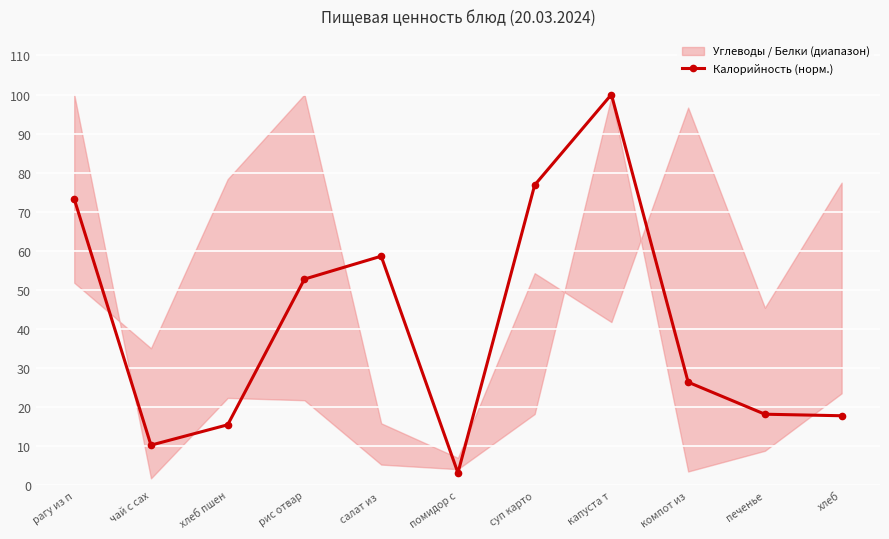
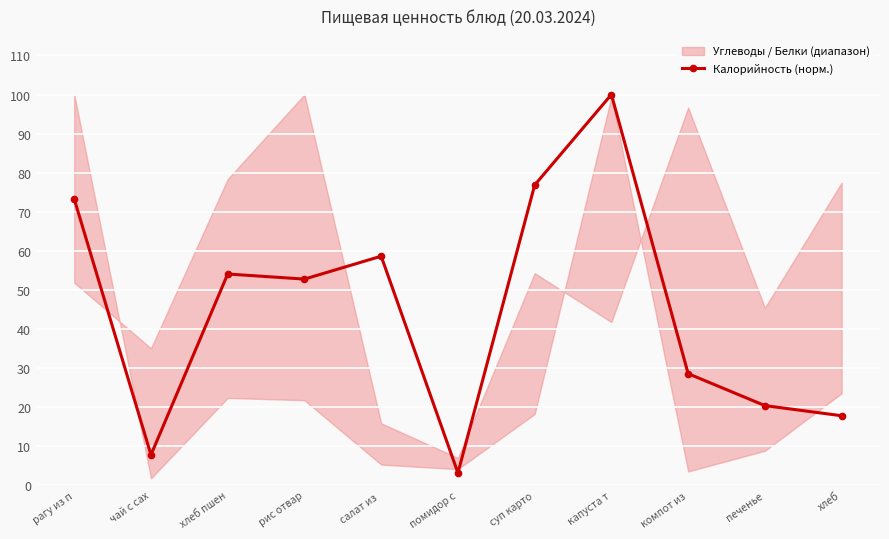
  {
    "Калорийность (норм.)": {
      "рагу из п": 73,
-     "чай с сах": 10,
-     "хлеб пшен": 15,
+     "чай с сах": 8,
+     "хлеб пшен": 54,
      "рис отвар": 53,
      "салат из": 59,
      "помидор с": 3,
      "суп карто": 77,
-     "компот из": 26,
-     "печенье": 18,
+     "компот из": 29,
+     "печенье": 20,
      "хлеб": 18
    }
  }
